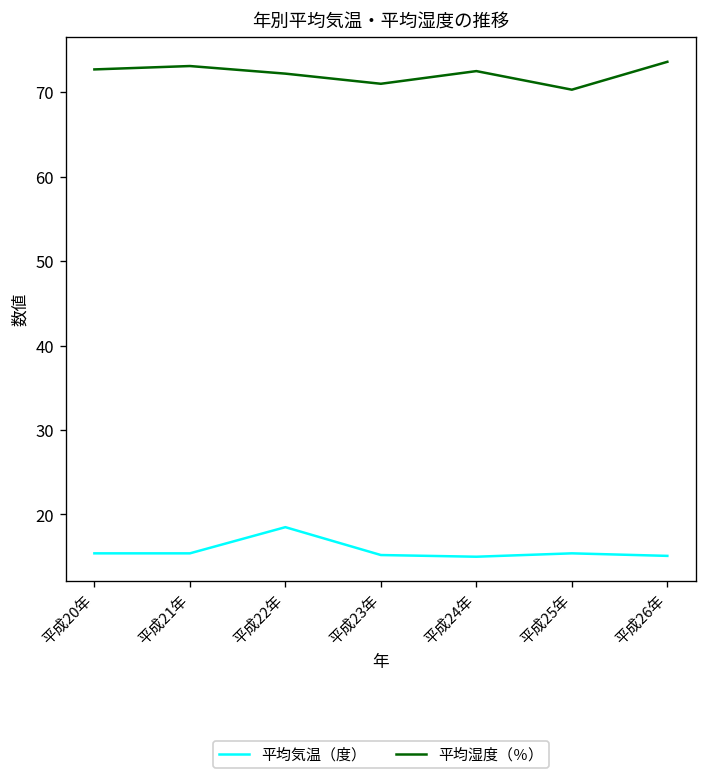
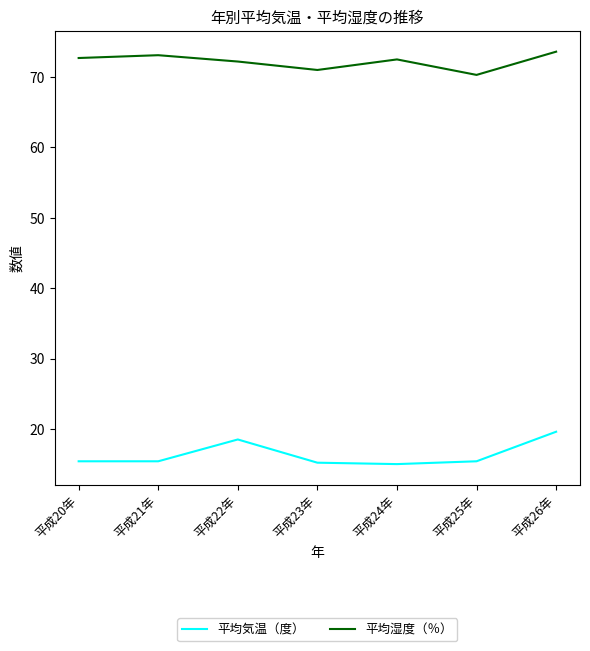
  {
    "平均気温（度）": {
      "平成20年": 15,
      "平成21年": 15,
      "平成22年": 19,
      "平成23年": 15,
      "平成24年": 15,
      "平成25年": 15,
-     "平成26年": 15
+     "平成26年": 20
    },
    "平均湿度（％）": {
      "平成20年": 73,
      "平成21年": 73,
      "平成22年": 72,
      "平成23年": 71,
      "平成24年": 73,
      "平成25年": 70,
      "平成26年": 74
    }
  }
